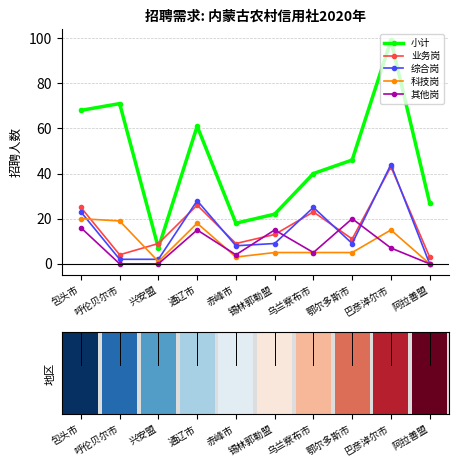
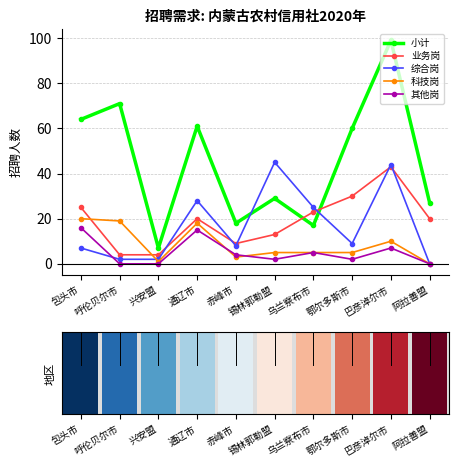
  {
    "招聘需求: 内蒙古农村信用社2020年": {
      "小计": {
-       "包头市": 68,
+       "包头市": 64,
        "呼伦贝尔市": 71,
        "兴安盟": 7,
        "通辽市": 61,
        "赤峰市": 18,
-       "锡林郭勒盟": 22,
-       "乌兰察布市": 40,
-       "鄂尔多斯市": 46,
+       "锡林郭勒盟": 29,
+       "乌兰察布市": 17,
+       "鄂尔多斯市": 60,
        "阿拉善盟": 27
      },
      "业务岗": {
        "包头市": 25,
        "呼伦贝尔市": 4,
-       "兴安盟": 9,
-       "通辽市": 26,
+       "兴安盟": 4,
+       "通辽市": 20,
        "锡林郭勒盟": 13,
        "乌兰察布市": 23,
-       "鄂尔多斯市": 11,
-       "阿拉善盟": 3
+       "鄂尔多斯市": 30,
+       "阿拉善盟": 20
      },
      "综合岗": {
-       "包头市": 23,
+       "包头市": 7,
        "呼伦贝尔市": 2,
        "通辽市": 28,
-       "锡林郭勒盟": 9,
+       "锡林郭勒盟": 45,
        "乌兰察布市": 25,
        "鄂尔多斯市": 9
      },
      "科技岗": {
        "包头市": 20,
        "呼伦贝尔市": 19,
        "通辽市": 18,
        "锡林郭勒盟": 5,
        "鄂尔多斯市": 5,
-       "巴彦淖尔市": 15
+       "巴彦淖尔市": 10
      },
      "其他岗": {
        "包头市": 16,
        "呼伦贝尔市": 0,
        "通辽市": 15,
-       "锡林郭勒盟": 15,
-       "鄂尔多斯市": 20,
+       "锡林郭勒盟": 2,
+       "鄂尔多斯市": 2,
        "巴彦淖尔市": 7
      }
    }
  }
